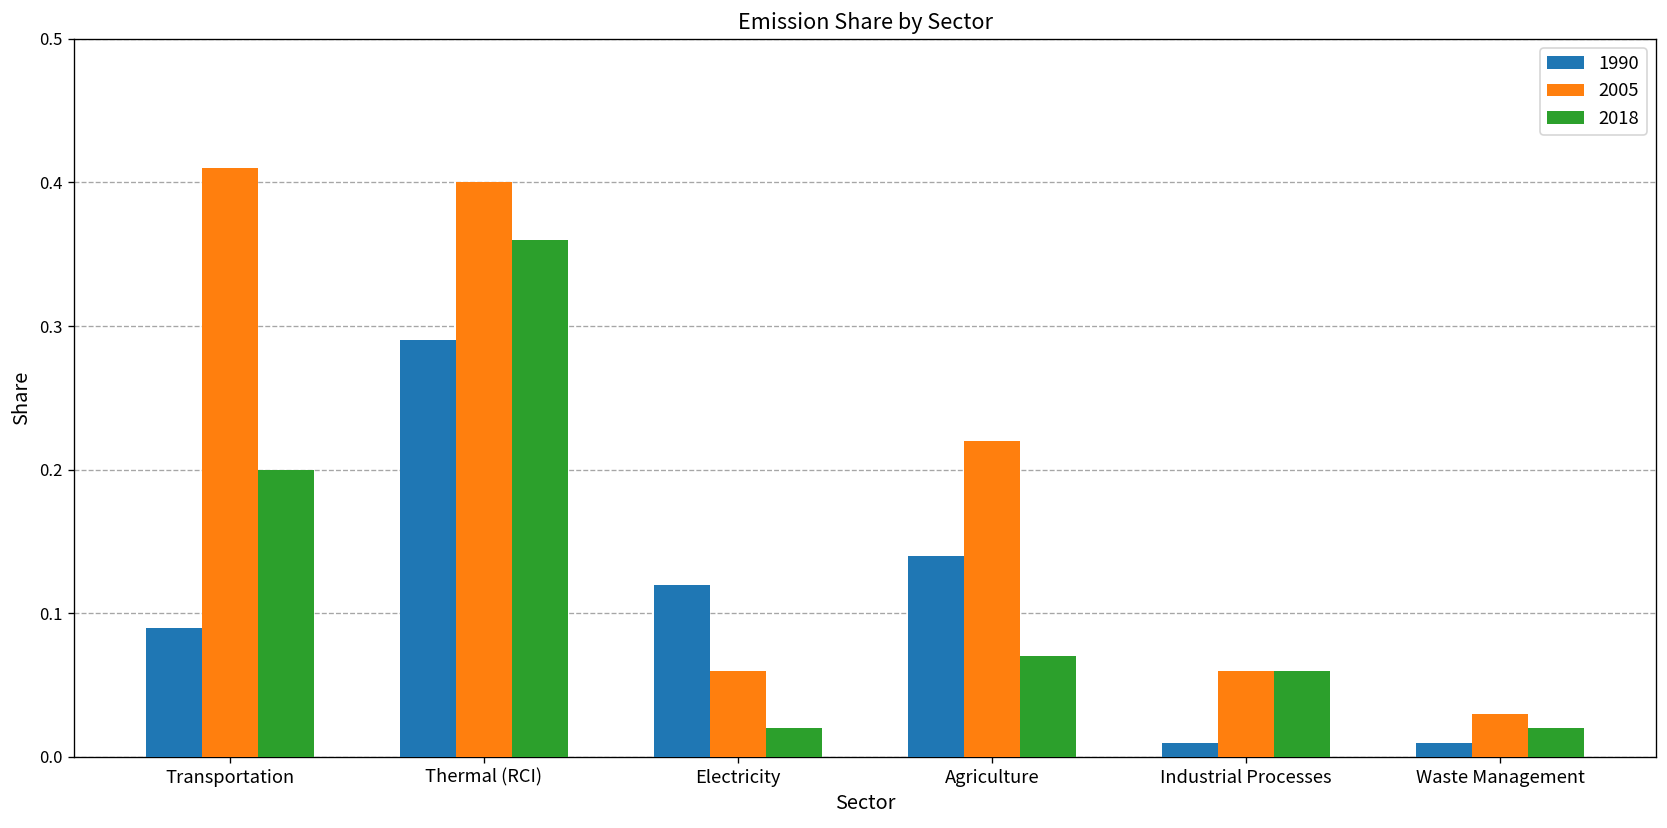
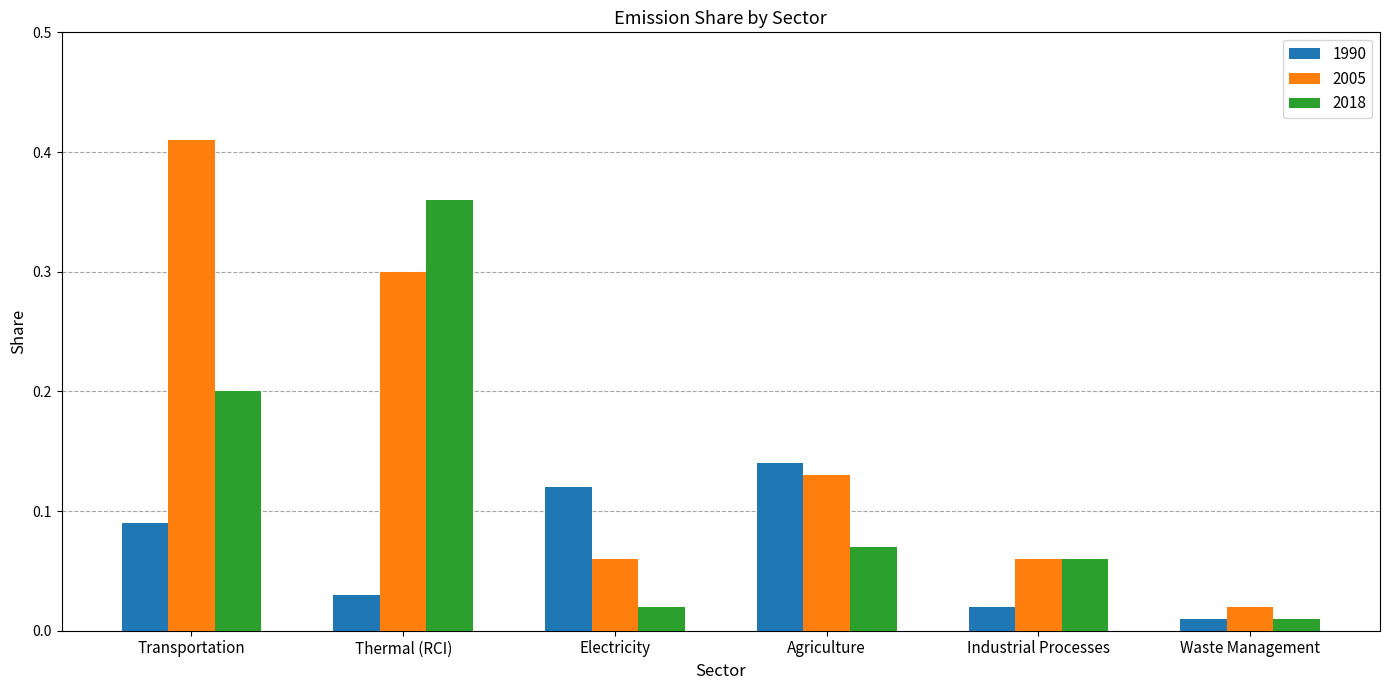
  {
    "1990": {
      "Transportation": 0.09,
-     "Thermal (RCI)": 0.29,
+     "Thermal (RCI)": 0.03,
      "Electricity": 0.12,
      "Agriculture": 0.14,
-     "Industrial Processes": 0.01,
+     "Industrial Processes": 0.02,
      "Waste Management": 0.01
    },
    "2005": {
      "Transportation": 0.41,
-     "Thermal (RCI)": 0.4,
+     "Thermal (RCI)": 0.3,
      "Electricity": 0.06,
-     "Agriculture": 0.22,
+     "Agriculture": 0.13,
      "Industrial Processes": 0.06,
-     "Waste Management": 0.03
+     "Waste Management": 0.02
    },
    "2018": {
      "Transportation": 0.20,
      "Thermal (RCI)": 0.36,
      "Electricity": 0.02,
      "Agriculture": 0.07,
      "Industrial Processes": 0.06,
-     "Waste Management": 0.02
+     "Waste Management": 0.01
    }
  }
